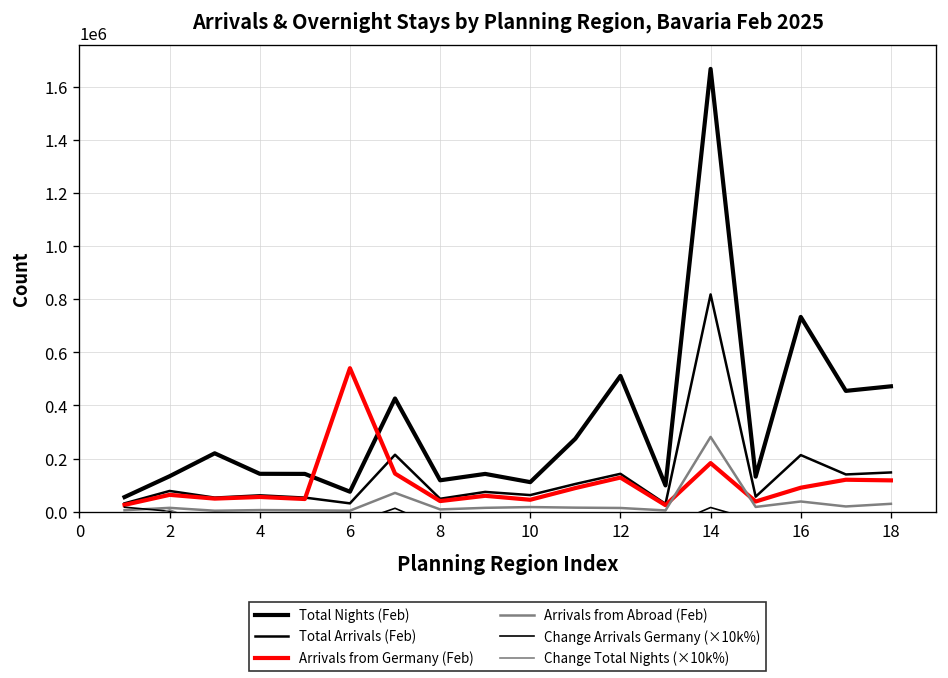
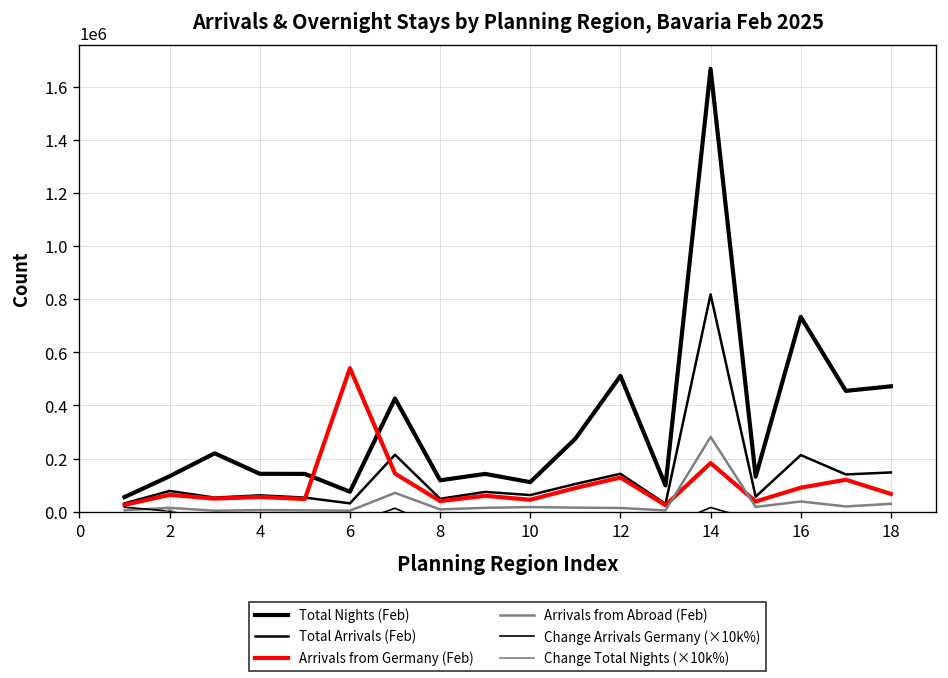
  {
    "Arrivals from Germany (Feb)": {
      "2": 60000,
      "6": 540000,
      "10": 50000,
      "12": 130000,
      "14": 180000,
      "16": 90000,
-     "18": 120000
+     "18": 70000
    }
  }
